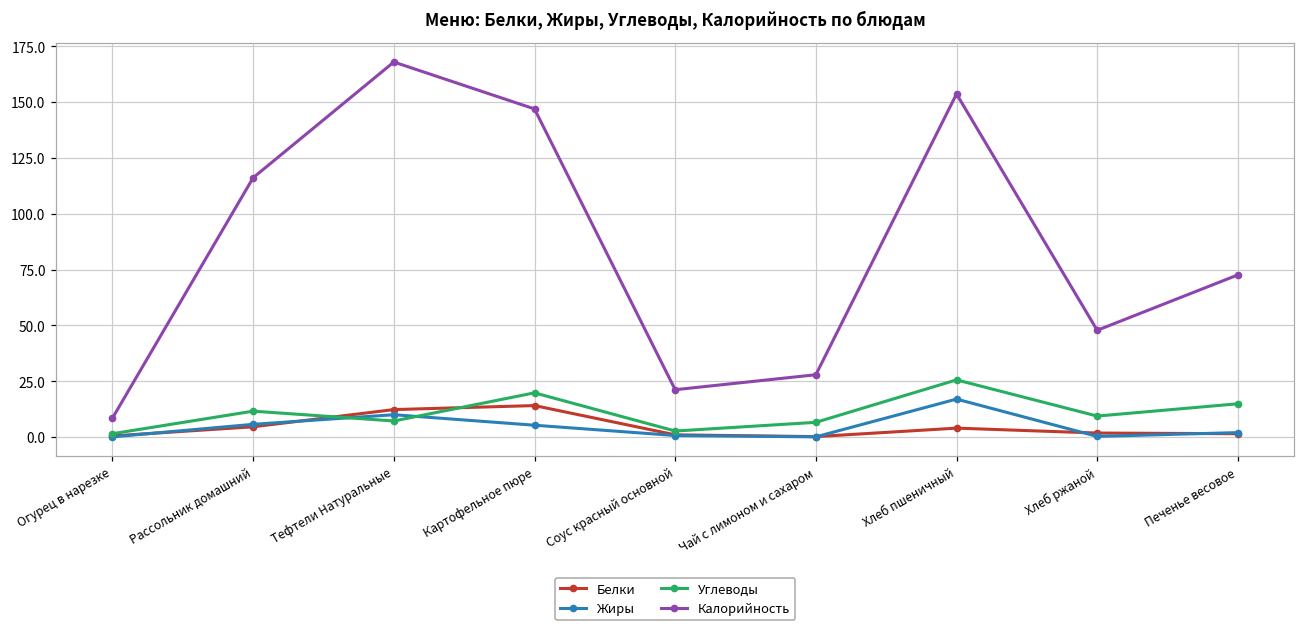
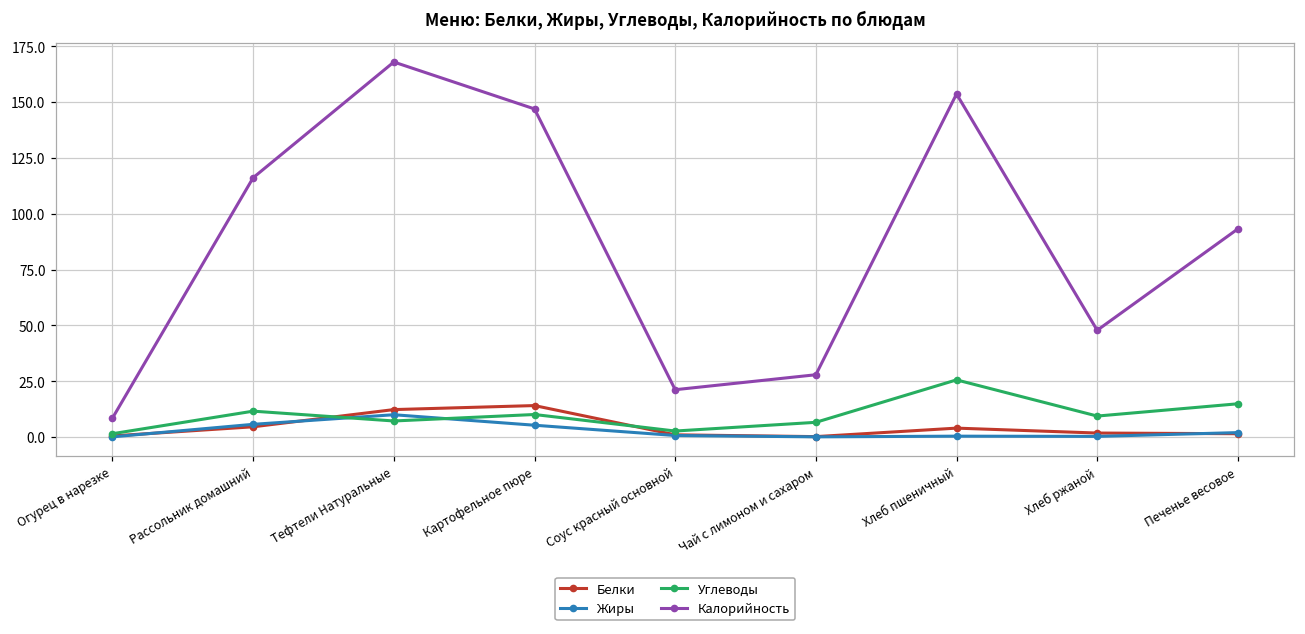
  {
    "Белки": {
      "Тефтели Натуральные": 12,
      "Картофельное пюре": 14,
      "Хлеб пшеничный": 4,
      "Хлеб ржаной": 2
    },
    "Жиры": {
      "Тефтели Натуральные": 10,
      "Картофельное пюре": 5,
-     "Хлеб пшеничный": 17,
+     "Хлеб пшеничный": 0,
      "Хлеб ржаной": 0
    },
    "Углеводы": {
      "Рассольник домашний": 12,
      "Тефтели Натуральные": 7,
-     "Картофельное пюре": 20,
+     "Картофельное пюре": 10,
      "Соус красный основной": 3,
      "Чай с лимоном и сахаром": 7,
      "Хлеб пшеничный": 26,
      "Хлеб ржаной": 9,
      "Печенье весовое": 15
    },
    "Калорийность": {
      "Огурец в нарезке": 9,
      "Рассольник домашний": 116,
      "Тефтели Натуральные": 168,
      "Картофельное пюре": 147,
      "Соус красный основной": 21,
      "Чай с лимоном и сахаром": 28,
      "Хлеб пшеничный": 154,
      "Хлеб ржаной": 48,
-     "Печенье весовое": 73
+     "Печенье весовое": 93
    }
  }
